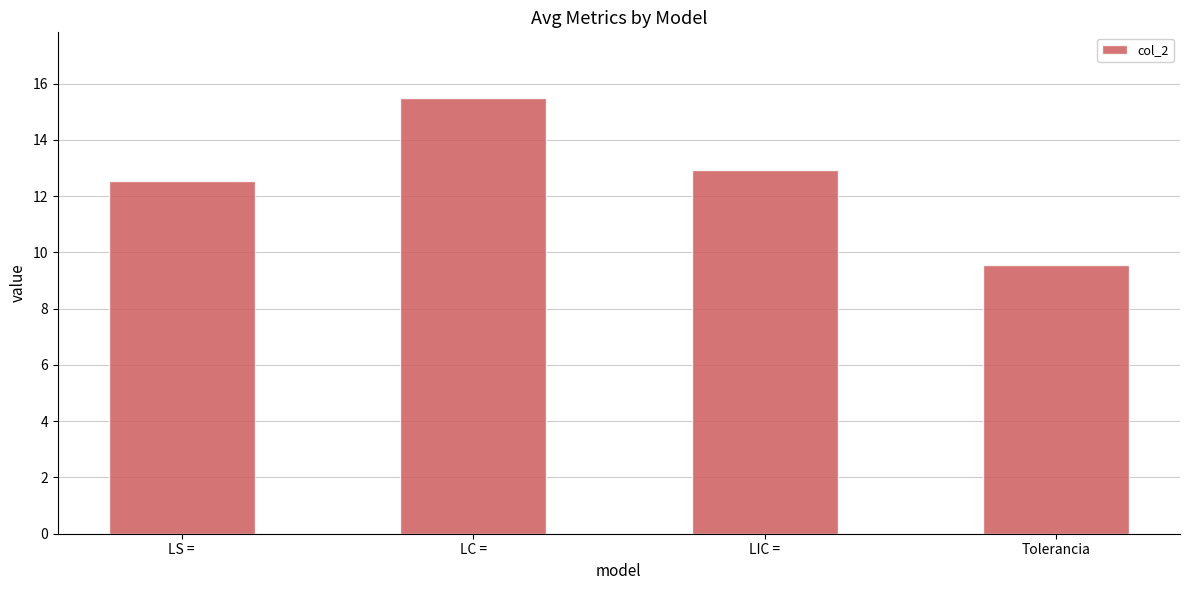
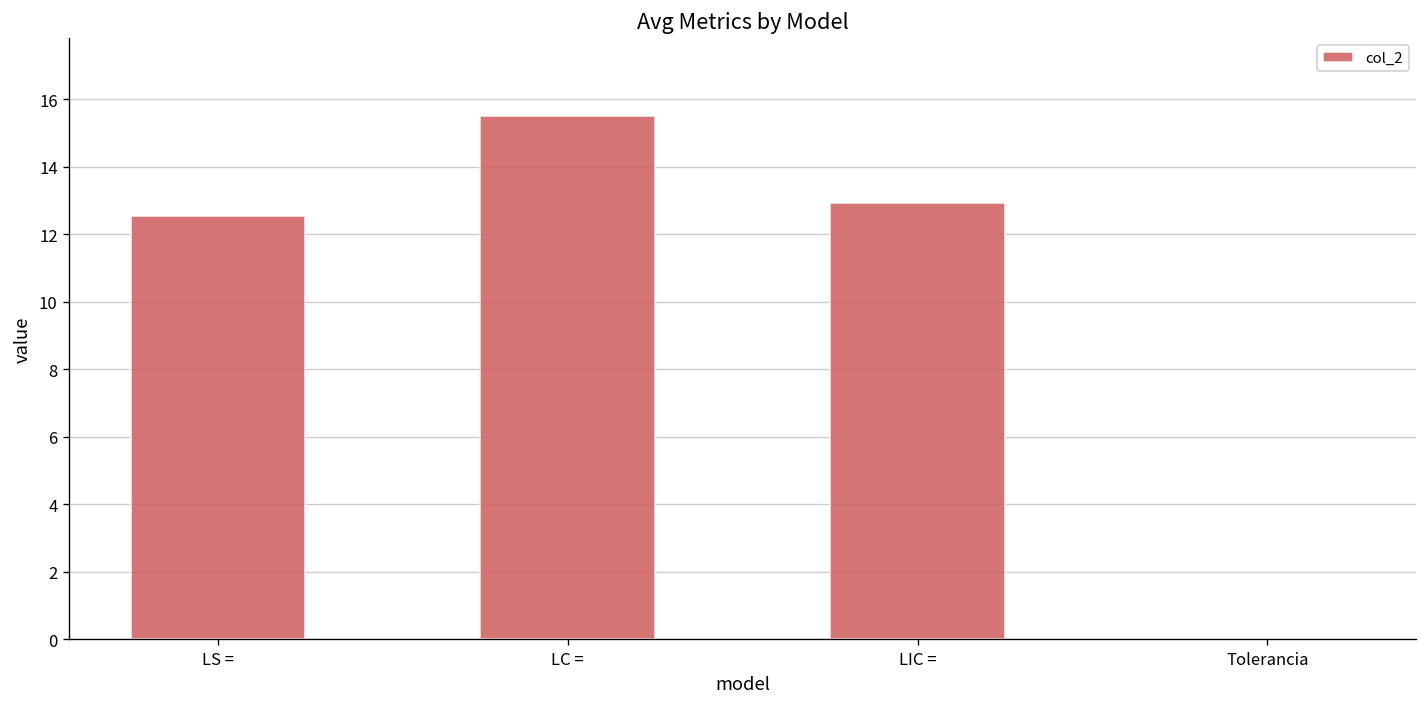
  {
    "LS =": 12.6,
    "LC =": 15.5,
    "LIC =": 12.9,
-   "Tolerancia": 9.5
+   "Tolerancia": 0.0
  }
